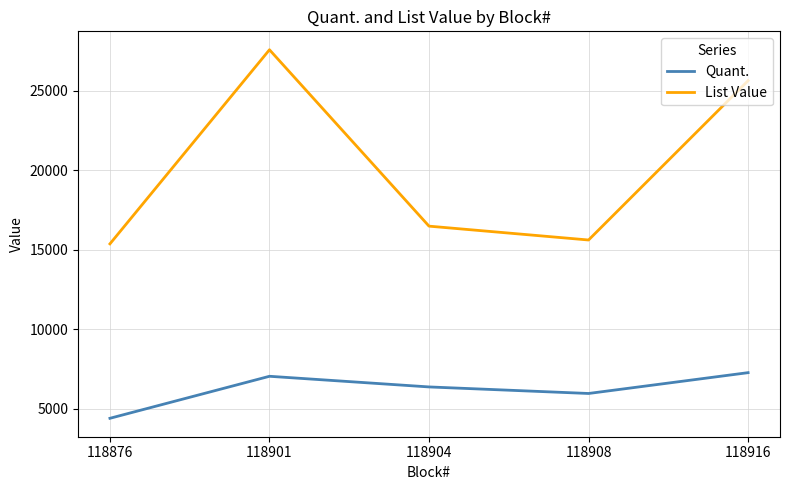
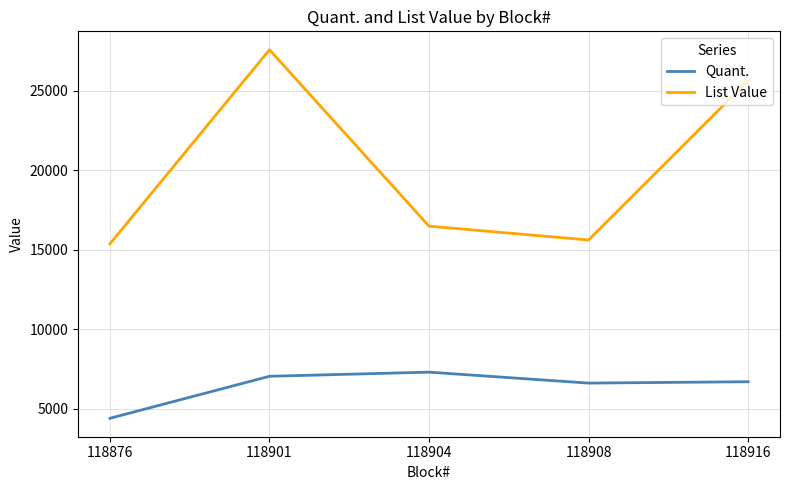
  {
    "Quant.": {
      "118876": 4400,
      "118901": 7100,
-     "118904": 6400,
-     "118908": 6000,
-     "118916": 7300
+     "118904": 7300,
+     "118908": 6600,
+     "118916": 6700
    },
    "List Value": {
      "118876": 15400,
      "118901": 27600,
      "118904": 16500,
      "118908": 15600
    }
  }
